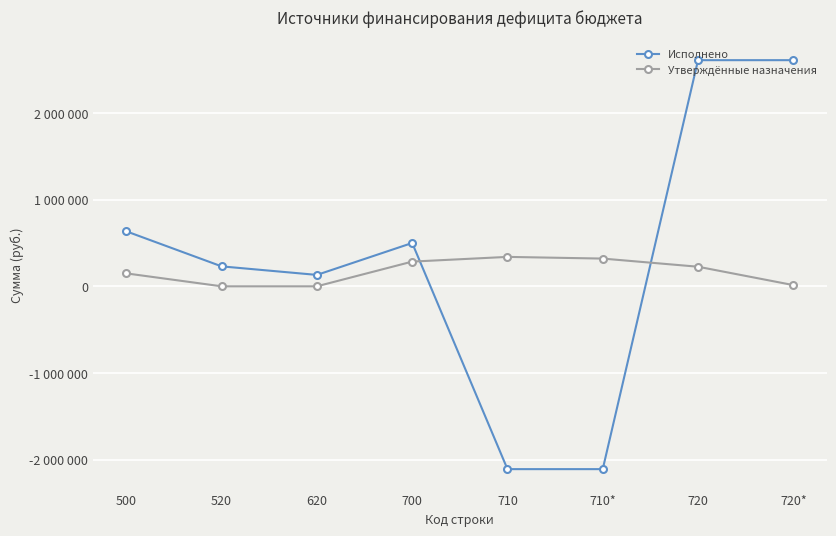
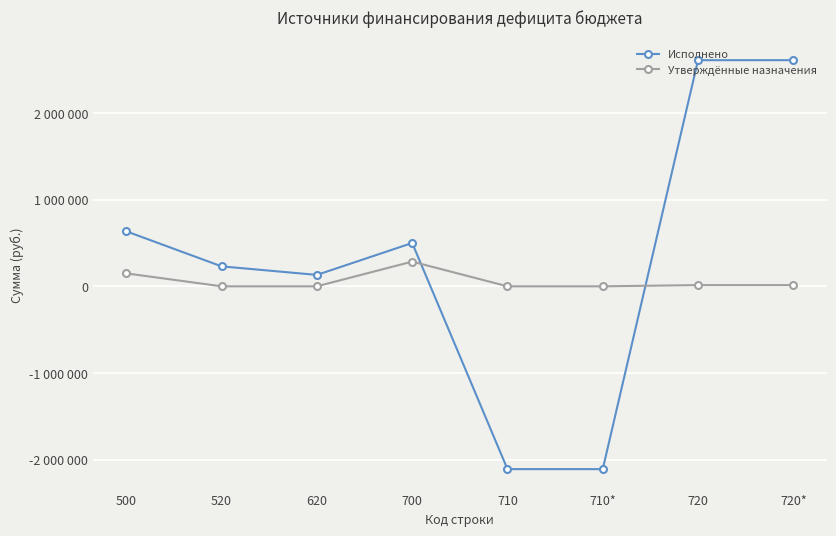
  {
    "Исполнено": {
      "500": 600000,
      "520": 200000,
      "620": 100000,
      "700": 500000,
      "710": -2100000,
      "710*": -2100000,
      "720": 2600000,
      "720*": 2600000
    },
    "Утверждённые назначения": {
      "500": 100000,
      "520": 0,
      "620": 0,
      "700": 300000,
-     "710": 300000,
-     "710*": 300000,
-     "720": 200000,
+     "710": 0,
+     "710*": 0,
+     "720": 0,
      "720*": 0
    }
  }
